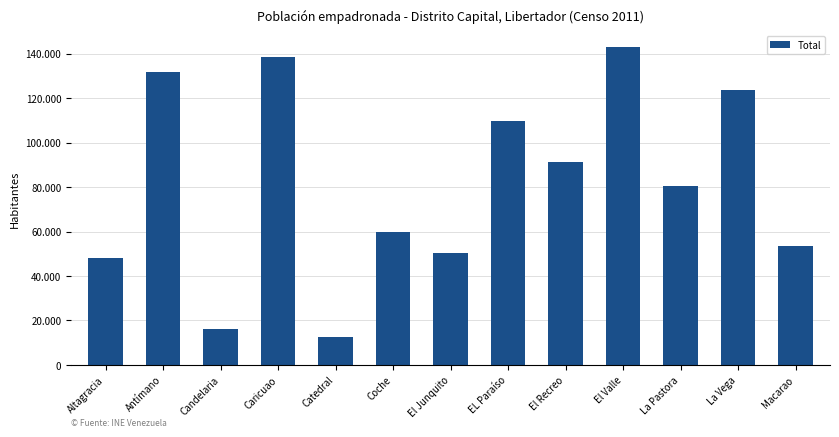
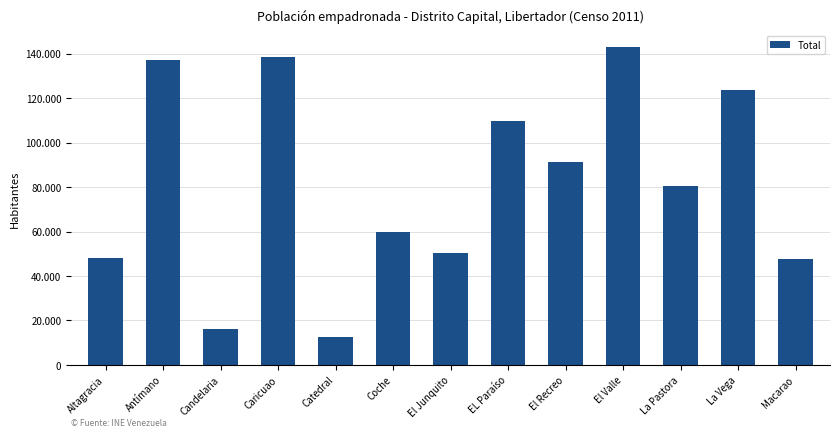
  {
    "Altagracia": 48,
-   "Antímano": 132,
+   "Antímano": 137,
    "Candelaria": 16,
    "Caricuao": 139,
    "Catedral": 13,
    "Coche": 60,
    "El Junquito": 50,
    "EL Paraíso": 110,
    "El Recreo": 91,
    "El Valle": 143,
    "La Pastora": 80,
    "La Vega": 124,
-   "Macarao": 53
+   "Macarao": 48
  }
